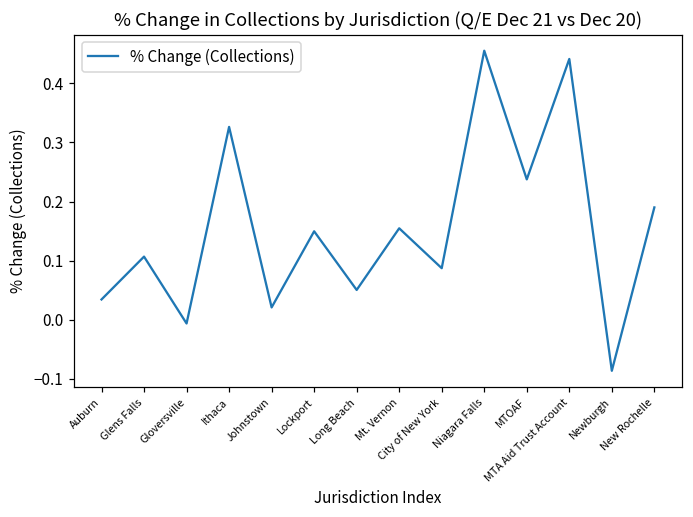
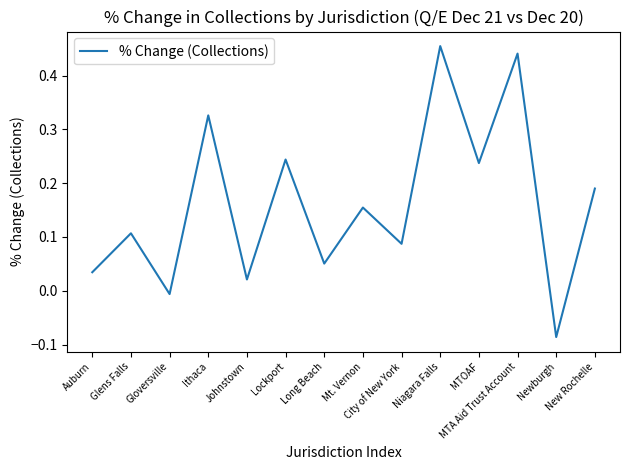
  {
    "Auburn": 0.03,
    "Glens Falls": 0.11,
    "Gloversville": -0.01,
    "Ithaca": 0.33,
    "Johnstown": 0.02,
-   "Lockport": 0.15,
+   "Lockport": 0.24,
    "Long Beach": 0.05,
    "Mt. Vernon": 0.15,
    "City of New York": 0.09,
    "Niagara Falls": 0.46,
    "MTOAF": 0.24,
    "MTA Aid Trust Account": 0.44,
    "Newburgh": -0.09,
    "New Rochelle": 0.19
  }
